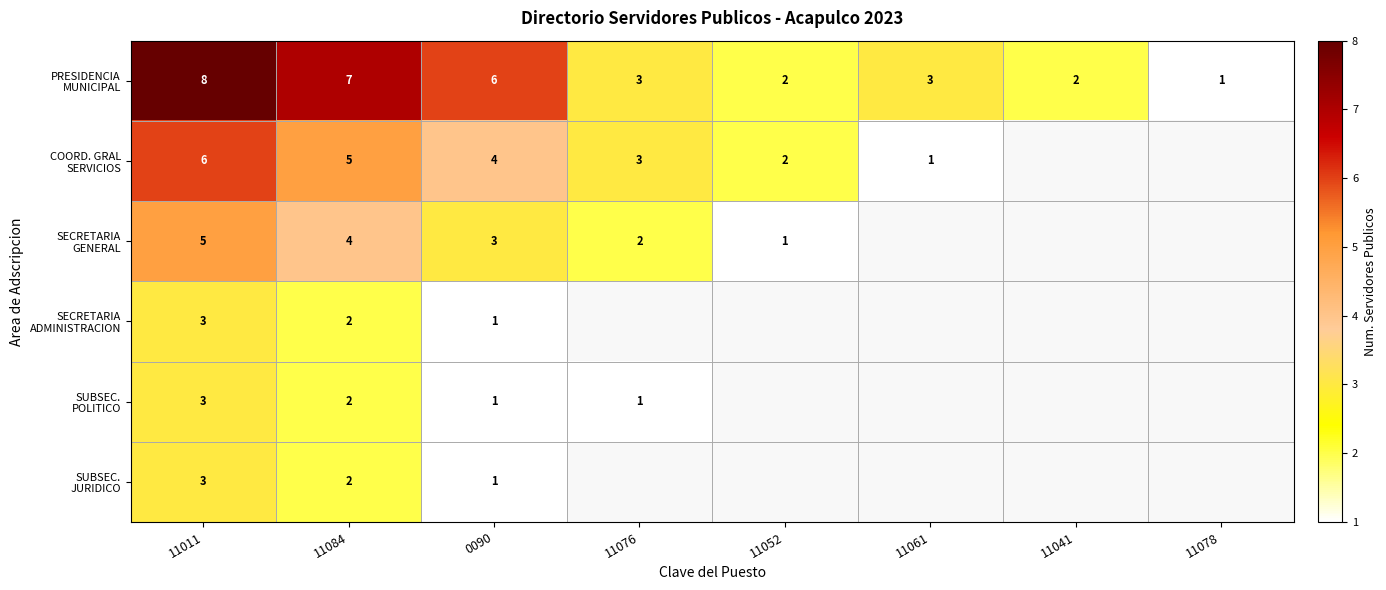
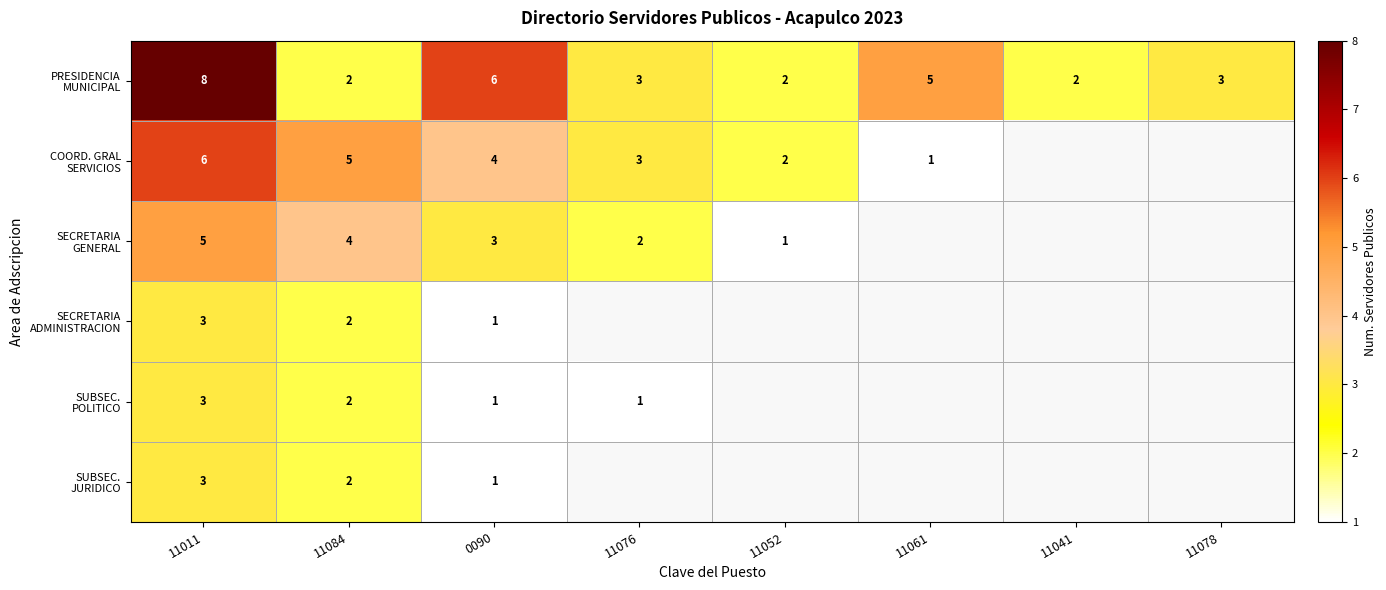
  {
    "PRESIDENCIA MUNICIPAL": {
      "11011": 8,
-     "11084": 7,
+     "11084": 2,
      "0090": 6,
      "11076": 3,
      "11052": 2,
-     "11061": 3,
+     "11061": 5,
      "11041": 2,
-     "11078": 1
+     "11078": 3
    },
    "COORD. GRAL SERVICIOS": {
      "11011": 6,
      "11084": 5,
      "0090": 4,
      "11076": 3,
      "11052": 2,
      "11061": 1
    },
    "SECRETARIA GENERAL": {
      "11011": 5,
      "11084": 4,
      "0090": 3,
      "11076": 2,
      "11052": 1
    },
    "SECRETARIA ADMINISTRACION": {
      "11011": 3,
      "11084": 2,
      "0090": 1
    },
    "SUBSEC. POLITICO": {
      "11011": 3,
      "11084": 2,
      "0090": 1,
      "11076": 1
    },
    "SUBSEC. JURIDICO": {
      "11011": 3,
      "11084": 2,
      "0090": 1
    }
  }
